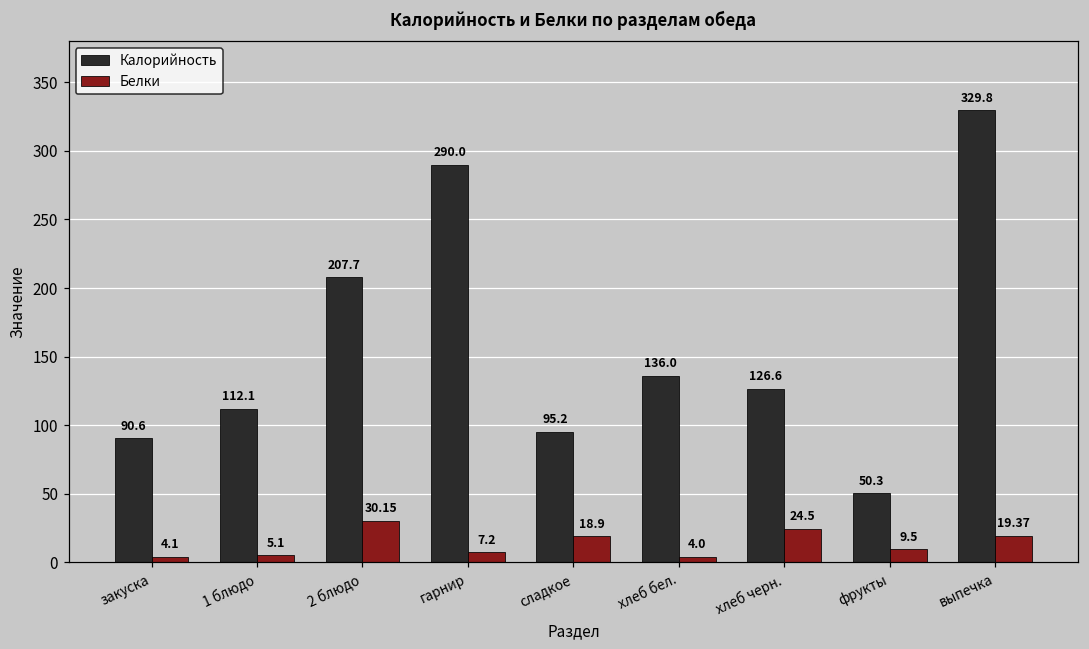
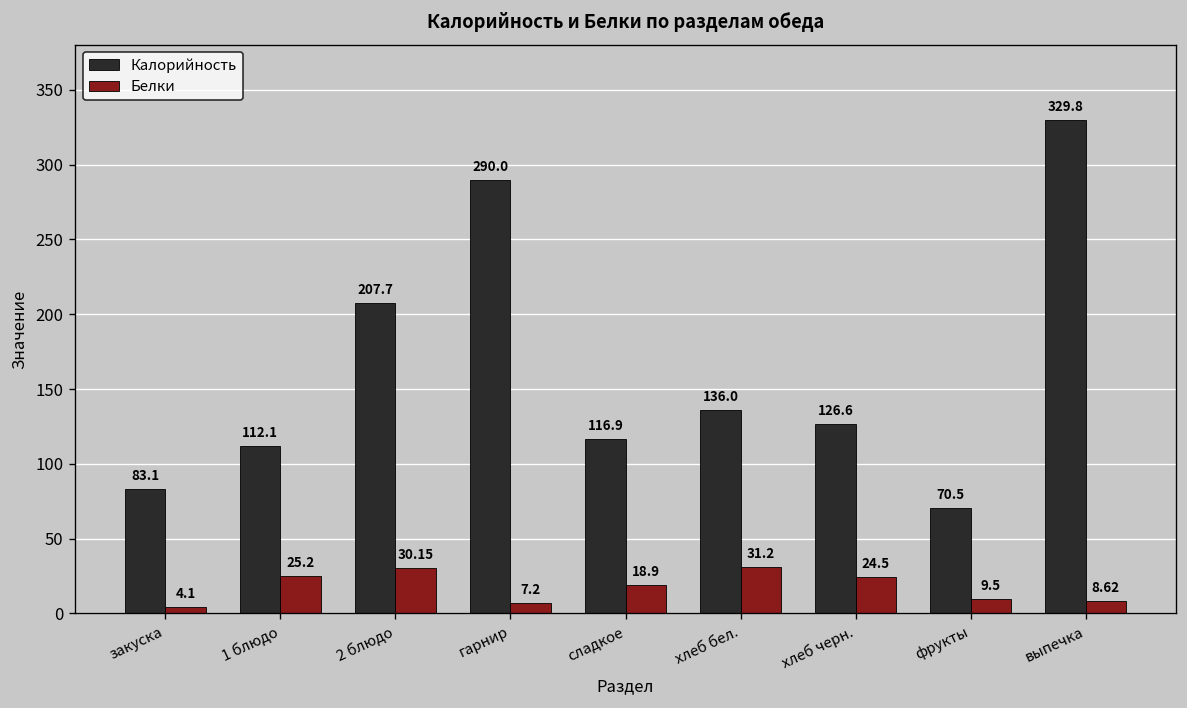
  {
    "Калорийность": {
-     "закуска": 90.6,
+     "закуска": 83.1,
      "1 блюдо": 112.1,
      "2 блюдо": 207.7,
      "гарнир": 290.0,
-     "сладкое": 95.2,
+     "сладкое": 116.9,
      "хлеб бел.": 136.0,
      "хлеб черн.": 126.6,
-     "фрукты": 50.3,
+     "фрукты": 70.5,
      "выпечка": 329.8
    },
    "Белки": {
      "закуска": 4.1,
-     "1 блюдо": 5.1,
+     "1 блюдо": 25.2,
      "2 блюдо": 30.15,
      "гарнир": 7.2,
      "сладкое": 18.9,
-     "хлеб бел.": 4.0,
+     "хлеб бел.": 31.2,
      "хлеб черн.": 24.5,
      "фрукты": 9.5,
-     "выпечка": 19.37
+     "выпечка": 8.62
    }
  }
